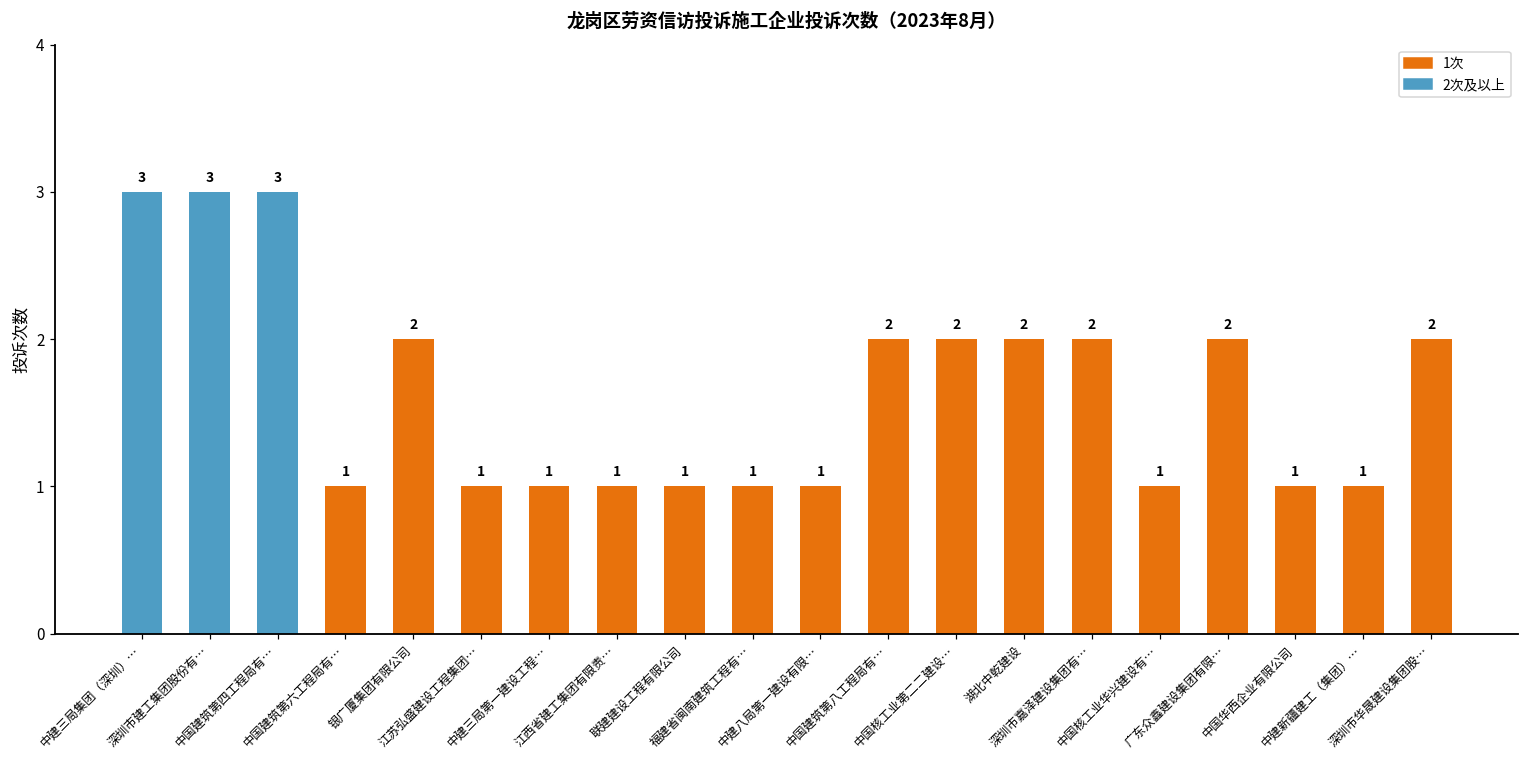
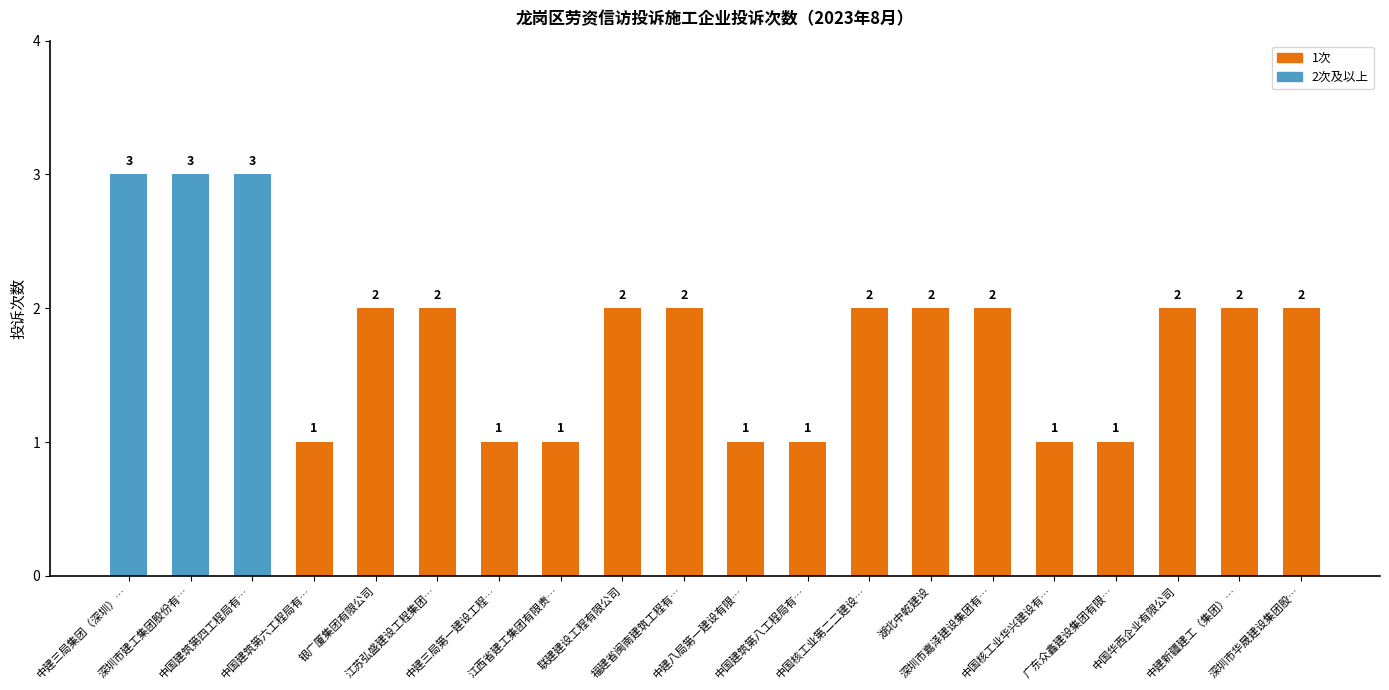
  {
    "中建三局集团（深圳）…": 3,
    "深圳市建工集团股份有…": 3,
    "中国建筑第四工程局有…": 3,
    "中国建筑第六工程局有…": 1,
    "银广厦集团有限公司": 2,
-   "江苏弘盛建设工程集团…": 1,
+   "江苏弘盛建设工程集团…": 2,
    "中建三局第一建设工程…": 1,
    "江西省建工集团有限责…": 1,
-   "联建建设工程有限公司": 1,
-   "福建省闽南建筑工程有…": 1,
+   "联建建设工程有限公司": 2,
+   "福建省闽南建筑工程有…": 2,
    "中建八局第一建设有限…": 1,
-   "中国建筑第八工程局有…": 2,
+   "中国建筑第八工程局有…": 1,
    "中国核工业第二二建设…": 2,
    "湖北中乾建设": 2,
    "深圳市嘉泽建设集团有…": 2,
    "中国核工业华兴建设有…": 1,
-   "广东众鑫建设集团有限…": 2,
-   "中国华西企业有限公司": 1,
-   "中建新疆建工（集团）…": 1,
+   "广东众鑫建设集团有限…": 1,
+   "中国华西企业有限公司": 2,
+   "中建新疆建工（集团）…": 2,
    "深圳市华晟建设集团股…": 2
  }
